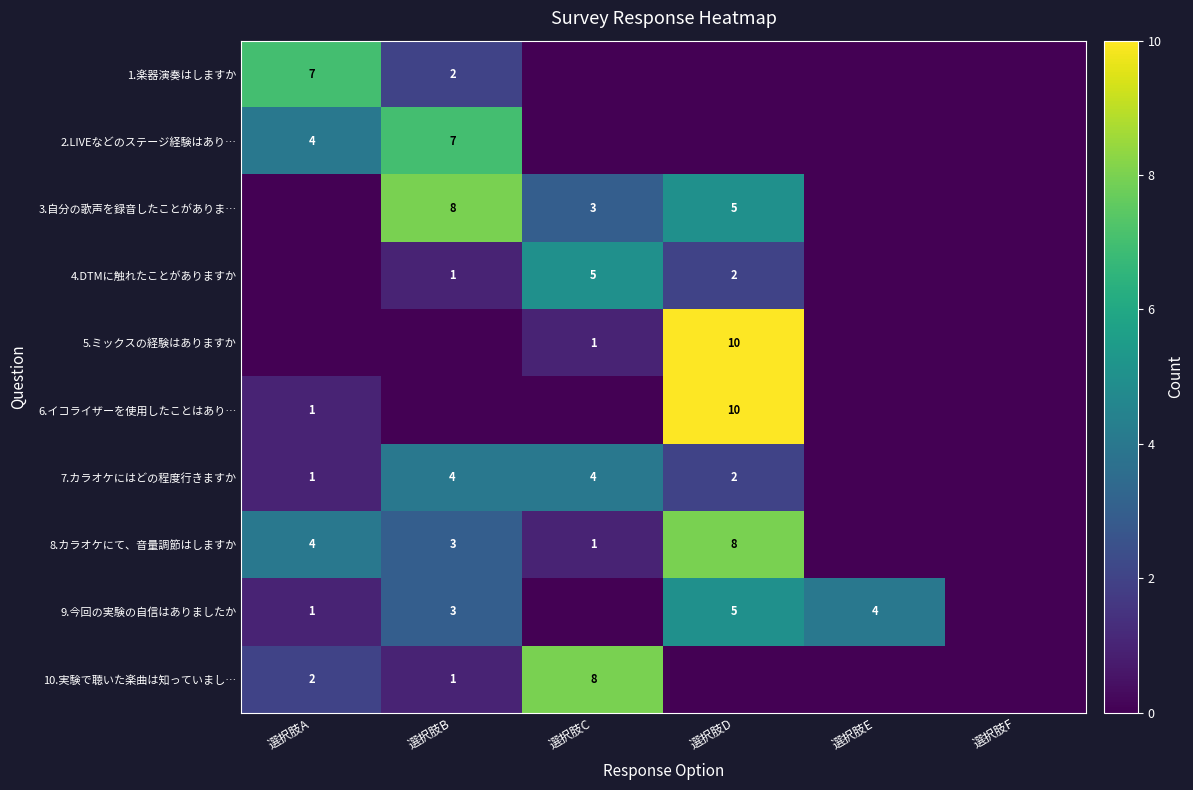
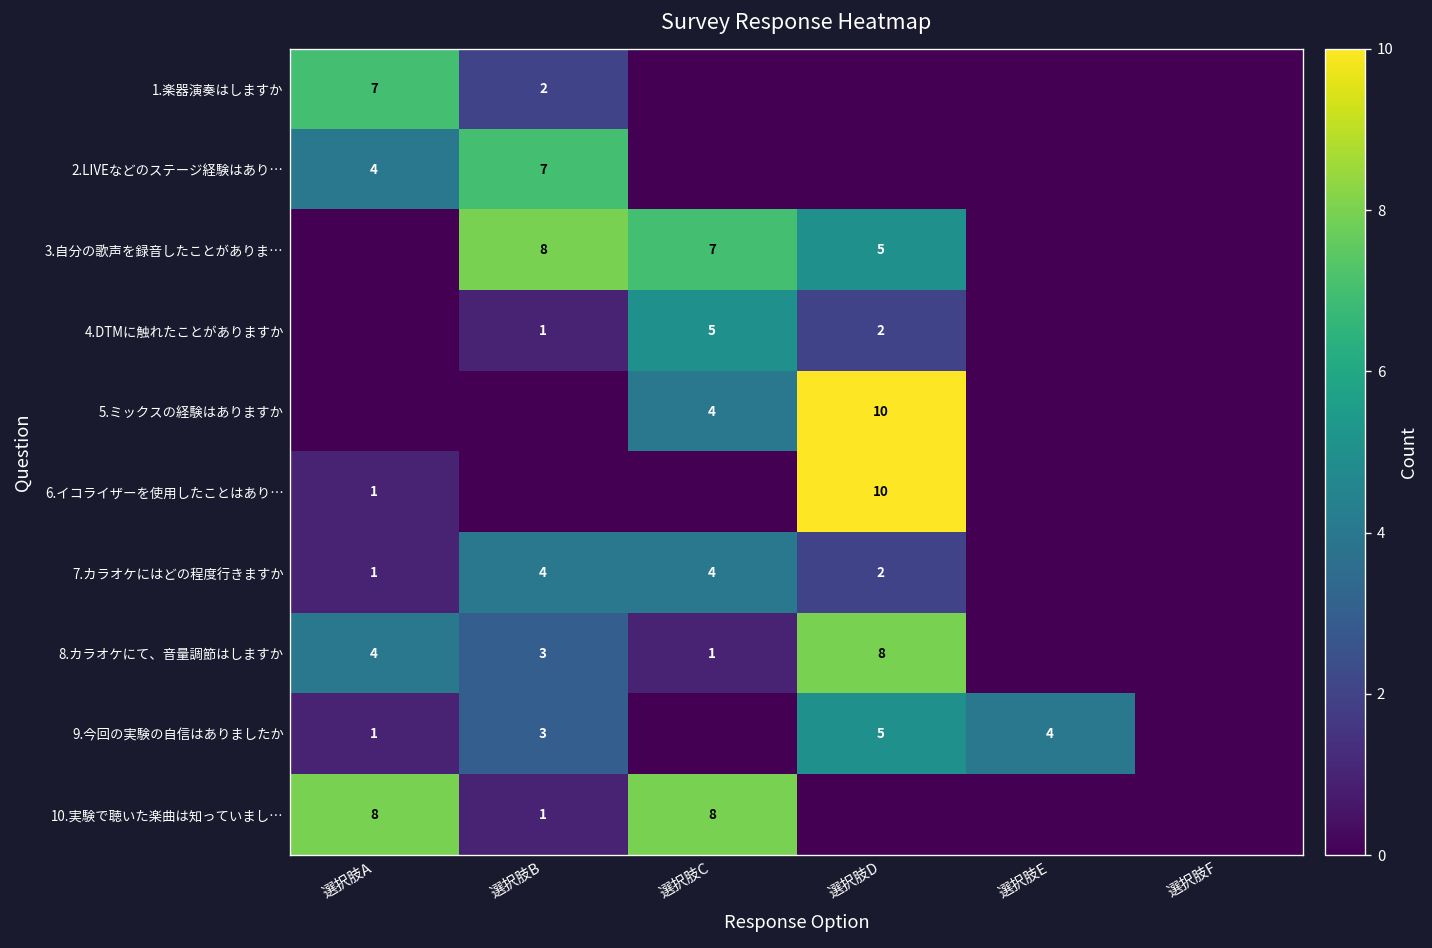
  {
    "1.楽器演奏はしますか": {
      "選択肢A": 7,
      "選択肢B": 2
    },
    "2.LIVEなどのステージ経験はあり…": {
      "選択肢A": 4,
      "選択肢B": 7
    },
    "3.自分の歌声を録音したことがありま…": {
      "選択肢B": 8,
-     "選択肢C": 3,
+     "選択肢C": 7,
      "選択肢D": 5
    },
    "4.DTMに触れたことがありますか": {
      "選択肢B": 1,
      "選択肢C": 5,
      "選択肢D": 2
    },
    "5.ミックスの経験はありますか": {
-     "選択肢C": 1,
+     "選択肢C": 4,
      "選択肢D": 10
    },
    "6.イコライザーを使用したことはあり…": {
      "選択肢A": 1,
      "選択肢D": 10
    },
    "7.カラオケにはどの程度行きますか": {
      "選択肢A": 1,
      "選択肢B": 4,
      "選択肢C": 4,
      "選択肢D": 2
    },
    "8.カラオケにて、音量調節はしますか": {
      "選択肢A": 4,
      "選択肢B": 3,
      "選択肢C": 1,
      "選択肢D": 8
    },
    "9.今回の実験の自信はありましたか": {
      "選択肢A": 1,
      "選択肢B": 3,
      "選択肢D": 5,
      "選択肢E": 4
    },
    "10.実験で聴いた楽曲は知っていまし…": {
-     "選択肢A": 2,
+     "選択肢A": 8,
      "選択肢B": 1,
      "選択肢C": 8
    }
  }
